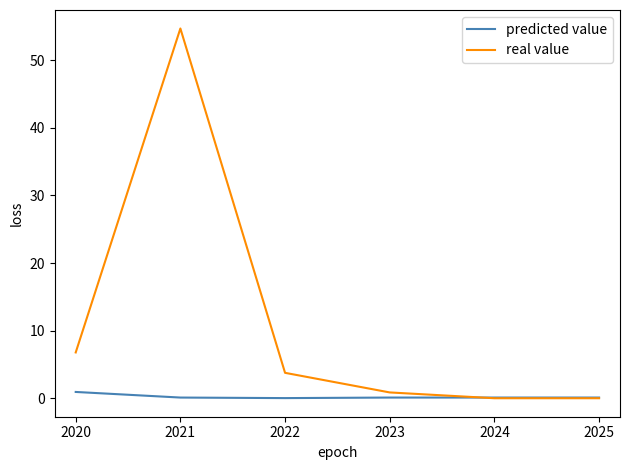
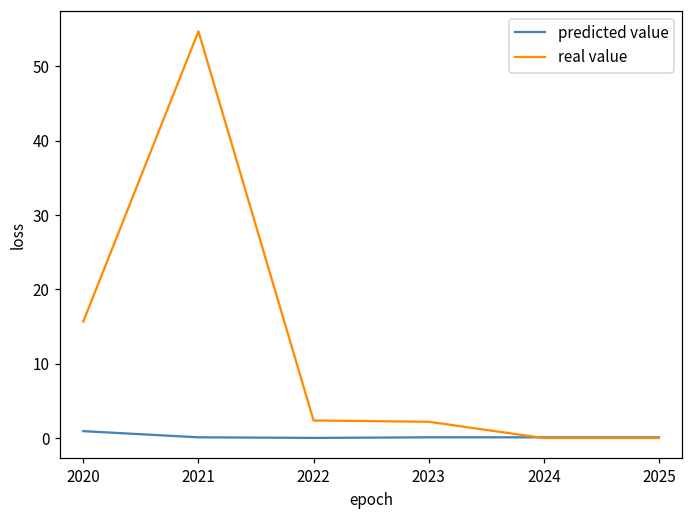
  {
    "predicted value": {
      "2020": 1,
      "2021": 0,
      "2022": 0,
      "2023": 0
    },
    "real value": {
-     "2020": 7,
+     "2020": 16,
      "2021": 55,
-     "2022": 4,
-     "2023": 1
+     "2022": 2,
+     "2023": 2
    }
  }
